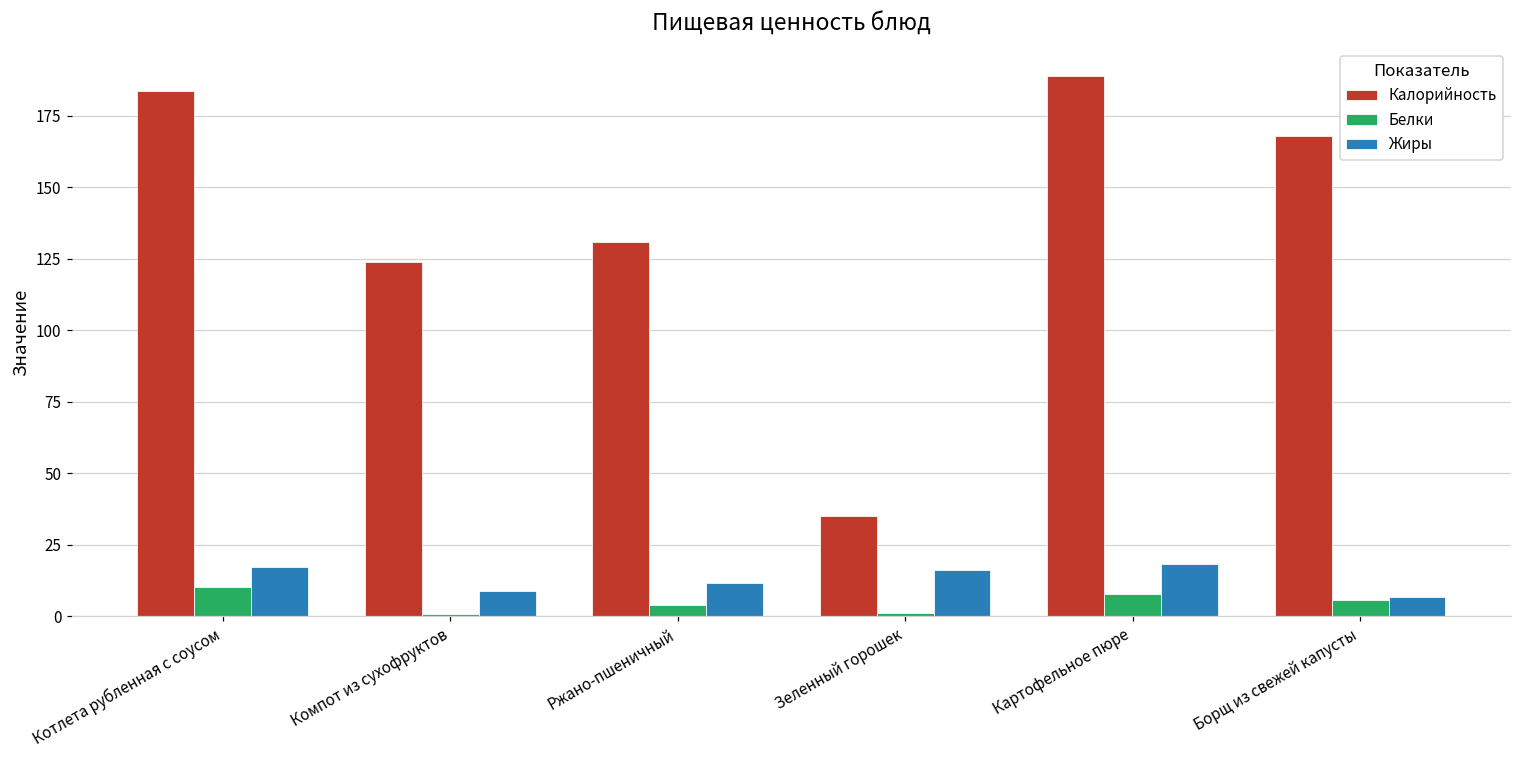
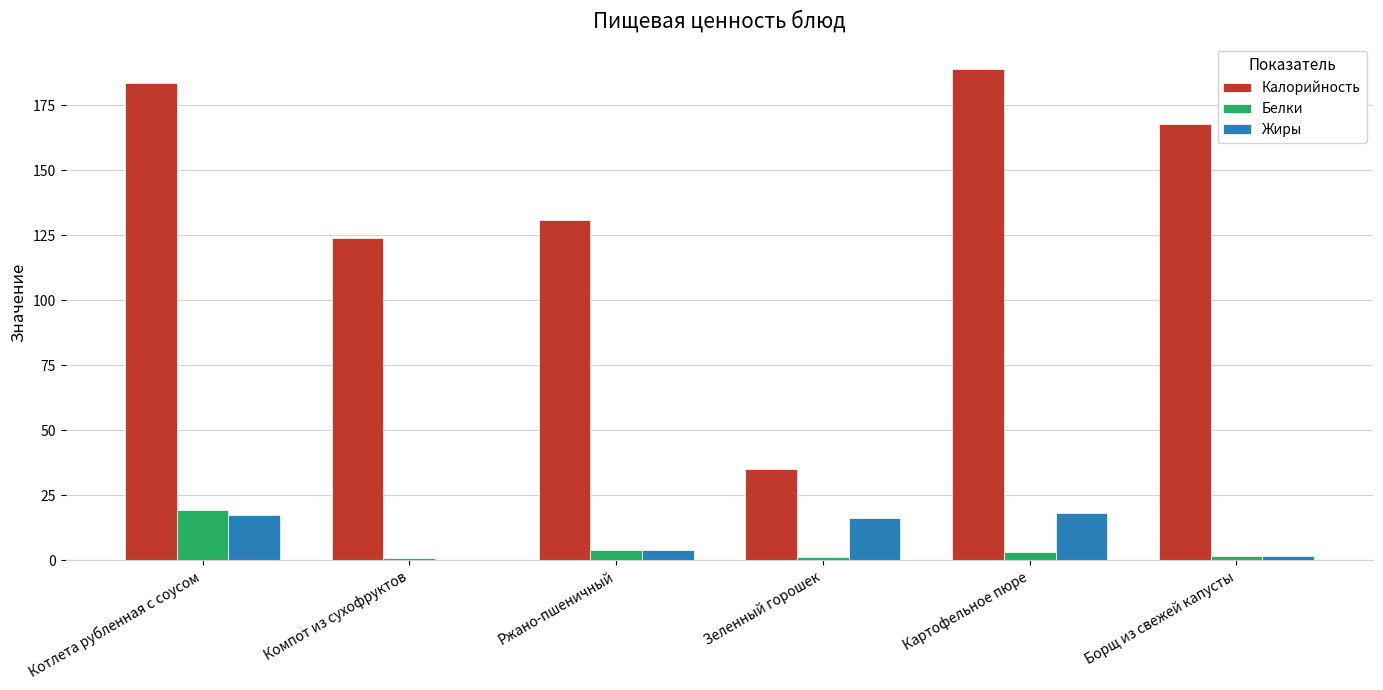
  {
    "Калорийность": {
      "Котлета рубленная с соусом": 184,
      "Компот из сухофруктов": 124,
      "Ржано-пшеничный": 131,
      "Зеленный горошек": 35,
      "Картофельное пюре": 189,
      "Борщ из свежей капусты": 168
    },
    "Белки": {
-     "Котлета рубленная с соусом": 10,
+     "Котлета рубленная с соусом": 19,
      "Ржано-пшеничный": 4,
      "Зеленный горошек": 1,
-     "Картофельное пюре": 8,
-     "Борщ из свежей капусты": 6
+     "Картофельное пюре": 3,
+     "Борщ из свежей капусты": 2
    },
    "Жиры": {
      "Котлета рубленная с соусом": 17,
-     "Компот из сухофруктов": 9,
-     "Ржано-пшеничный": 11,
+     "Компот из сухофруктов": 0,
+     "Ржано-пшеничный": 4,
      "Зеленный горошек": 16,
      "Картофельное пюре": 18,
-     "Борщ из свежей капусты": 7
+     "Борщ из свежей капусты": 2
    }
  }
